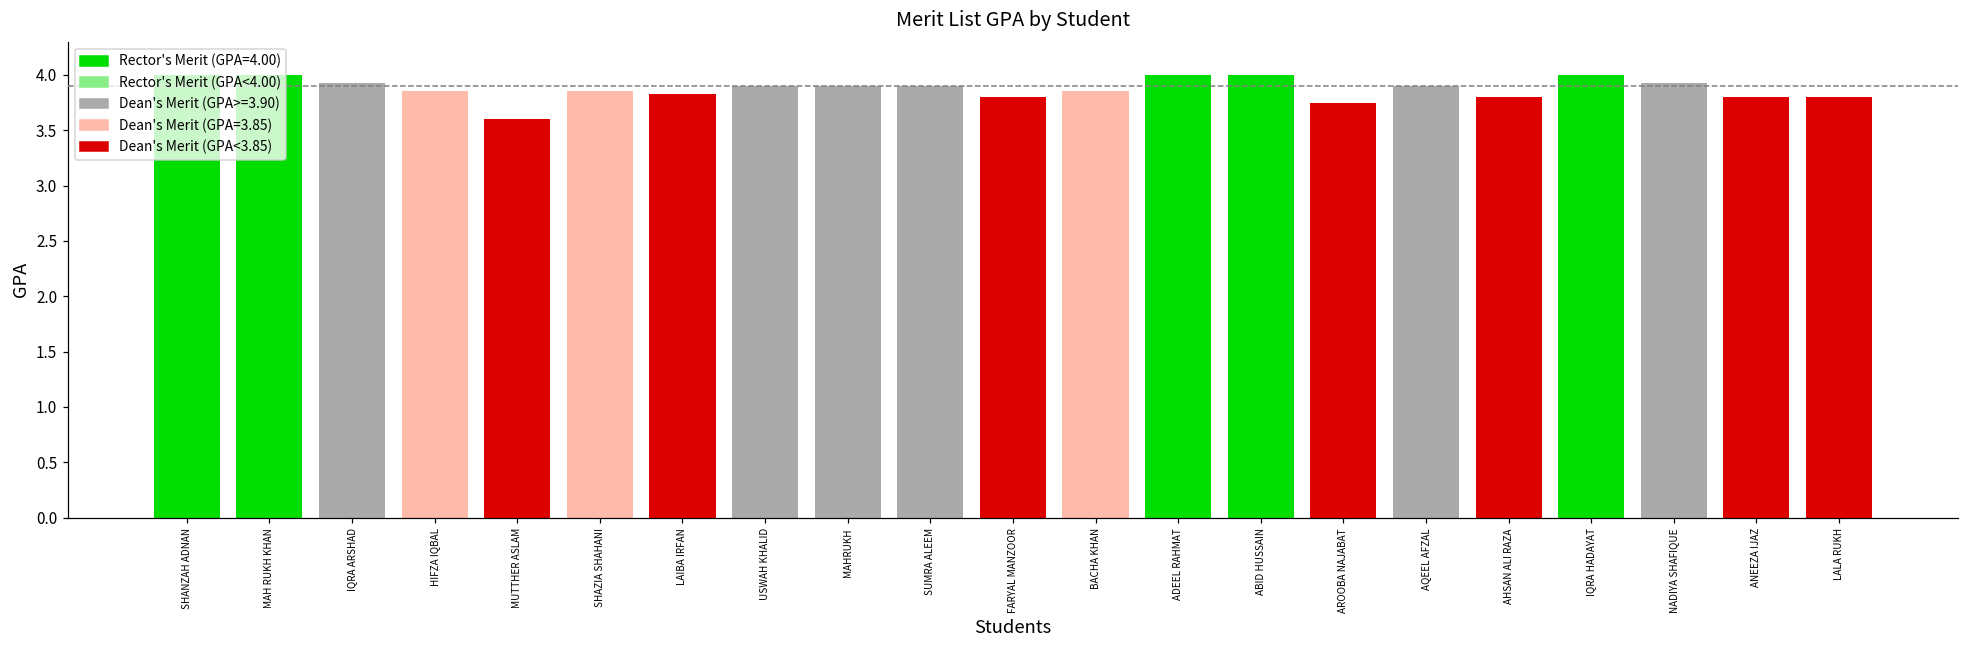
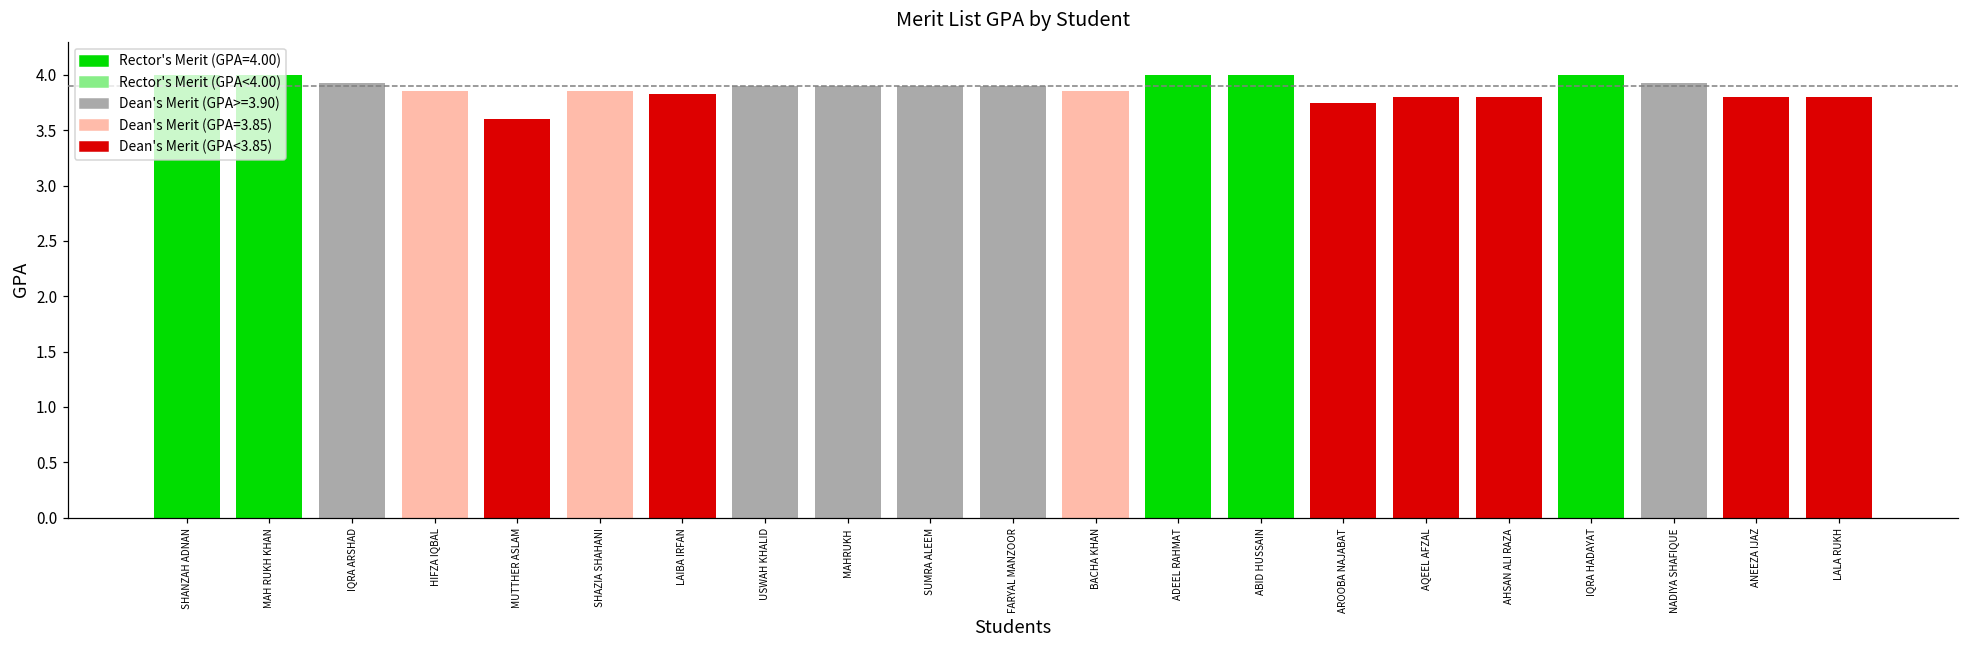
  {
    "IQRA ARSHAD": 3.93,
    "HIFZA IQBAL": 3.85,
    "MUTTHER ASLAM": 3.6,
    "SHAZIA SHAHANI": 3.85,
    "LAIBA IRFAN": 3.83,
    "USWAH KHALID": 3.9,
    "MAHRUKH": 3.9,
    "SUMRA ALEEM": 3.9,
-   "FARYAL MANZOOR": 3.8,
+   "FARYAL MANZOOR": 3.9,
    "BACHA KHAN": 3.85,
    "ADEEL RAHMAT": 4.0,
    "ABID HUSSAIN": 4.0,
    "AROOBA NAJABAT": 3.75,
-   "AQEEL AFZAL": 3.9,
+   "AQEEL AFZAL": 3.8,
    "AHSAN ALI RAZA": 3.8,
    "IQRA HADAYAT": 4.0,
    "NADIYA SHAFIQUE": 3.93,
    "ANEEZA IJAZ": 3.8,
    "LALA RUKH": 3.8
  }
